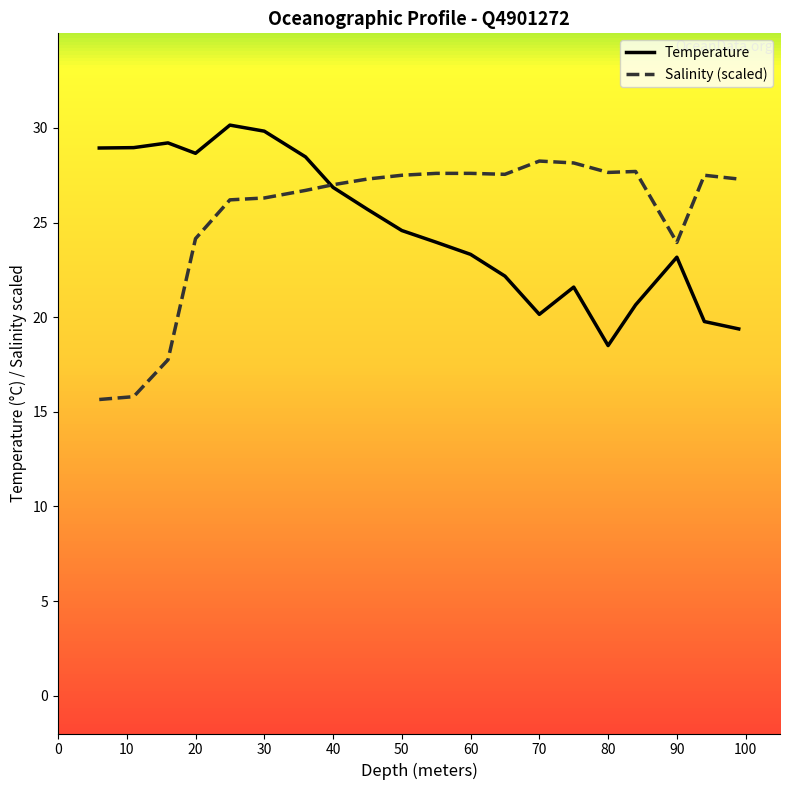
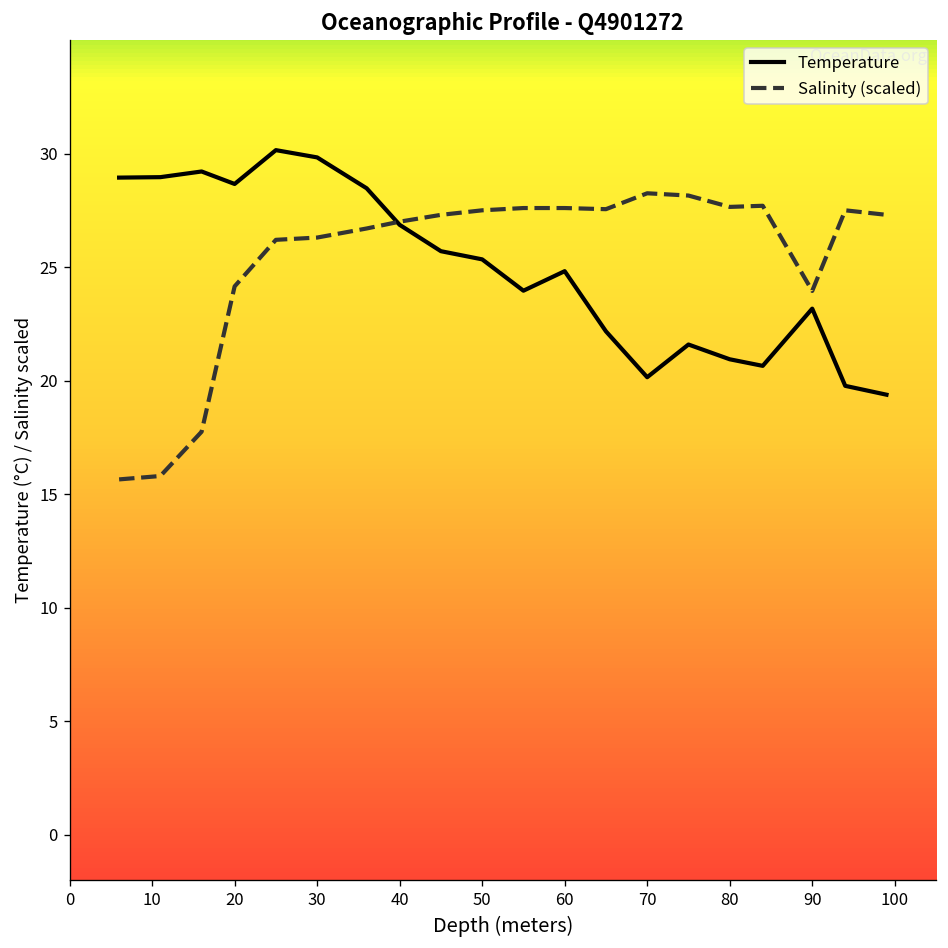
  {
    "Temperature": {
      "20": 28.7,
      "30": 29.8,
      "40": 26.9,
-     "50": 24.6,
-     "60": 23.3,
+     "50": 25.3,
+     "60": 24.8,
      "70": 20.2,
-     "80": 18.5,
+     "80": 20.9,
      "90": 23.2
    },
    "Salinity (scaled)": {
      "20": 24.1,
      "30": 26.3,
      "40": 27.0,
      "50": 27.5,
      "60": 27.6,
      "70": 28.2,
      "80": 27.7,
      "90": 23.9
    }
  }
